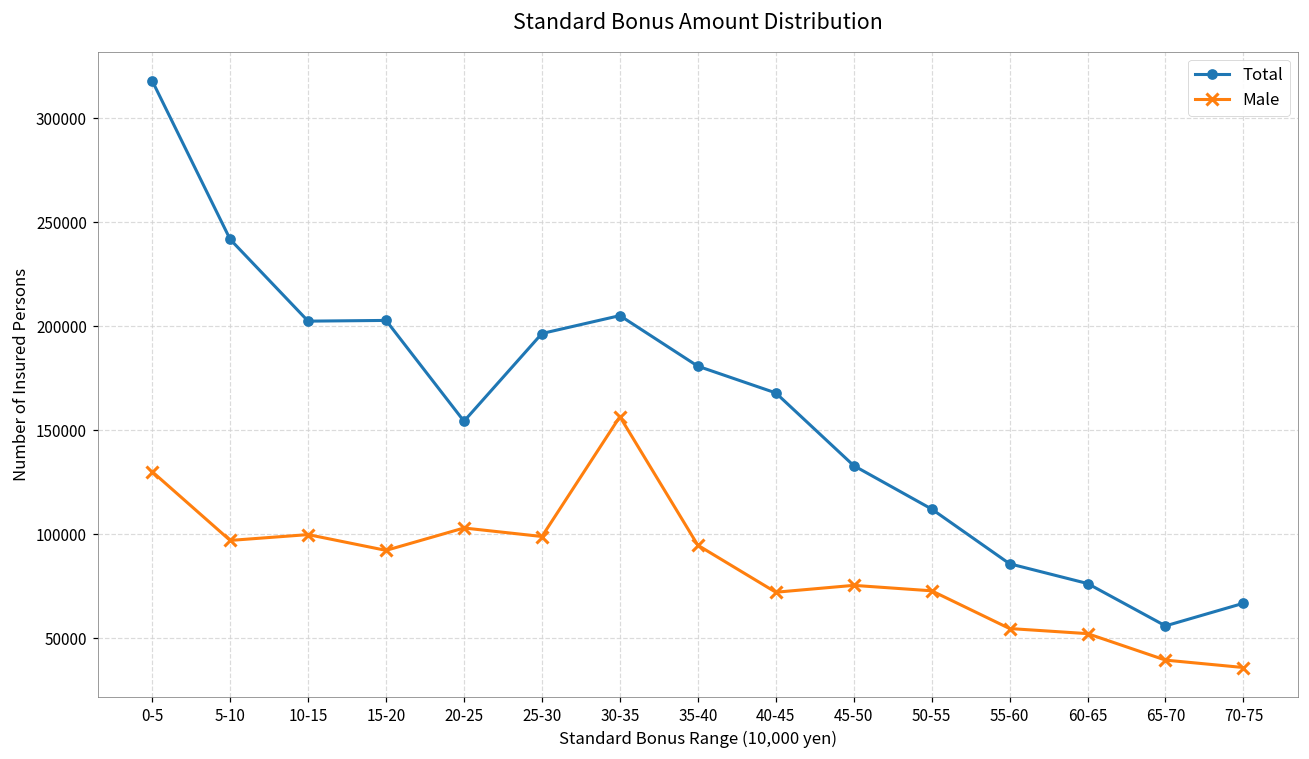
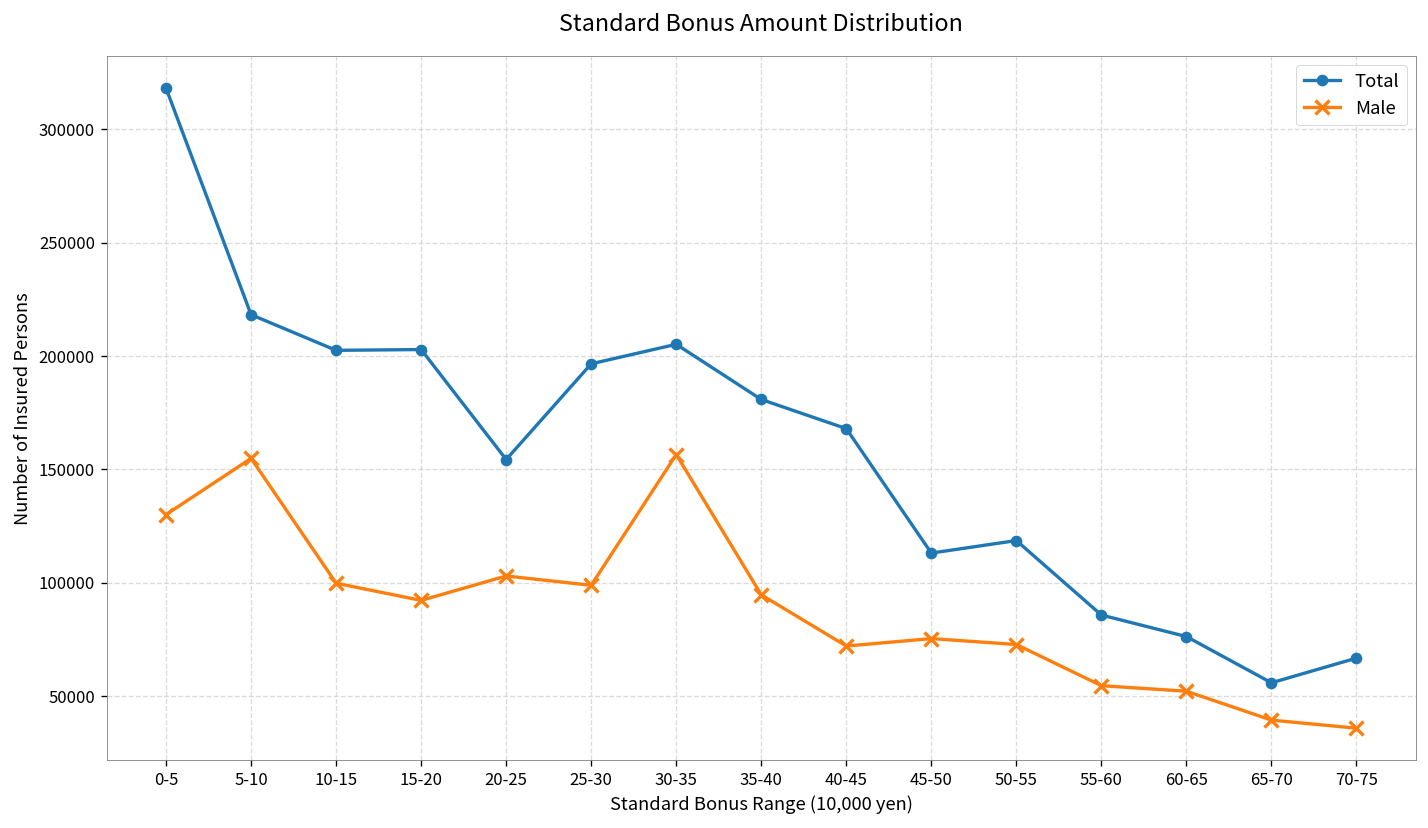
  {
    "Total": {
      "0-5": 318000,
-     "5-10": 242000,
+     "5-10": 218000,
      "10-15": 203000,
      "15-20": 203000,
      "20-25": 154000,
      "25-30": 197000,
      "30-35": 205000,
      "35-40": 181000,
      "40-45": 168000,
-     "45-50": 133000,
-     "50-55": 112000,
+     "45-50": 113000,
+     "50-55": 119000,
      "55-60": 86000,
      "60-65": 76000,
      "65-70": 56000,
      "70-75": 67000
    },
    "Male": {
      "0-5": 130000,
-     "5-10": 97000,
+     "5-10": 155000,
      "10-15": 100000,
      "15-20": 92000,
      "20-25": 103000,
      "25-30": 99000,
      "30-35": 157000,
      "35-40": 95000,
      "40-45": 72000,
      "45-50": 75000,
      "50-55": 73000,
      "55-60": 55000,
      "60-65": 52000,
      "65-70": 39000,
      "70-75": 36000
    }
  }
